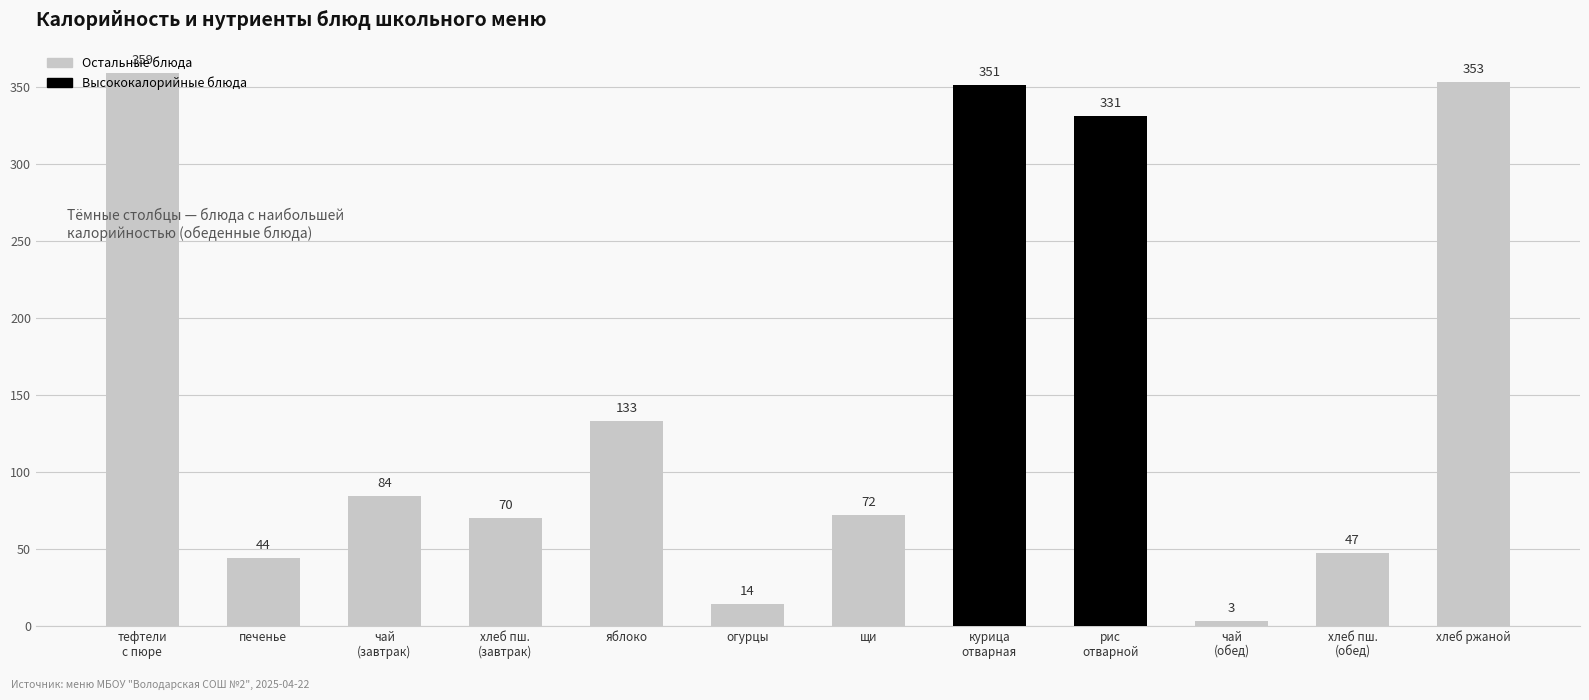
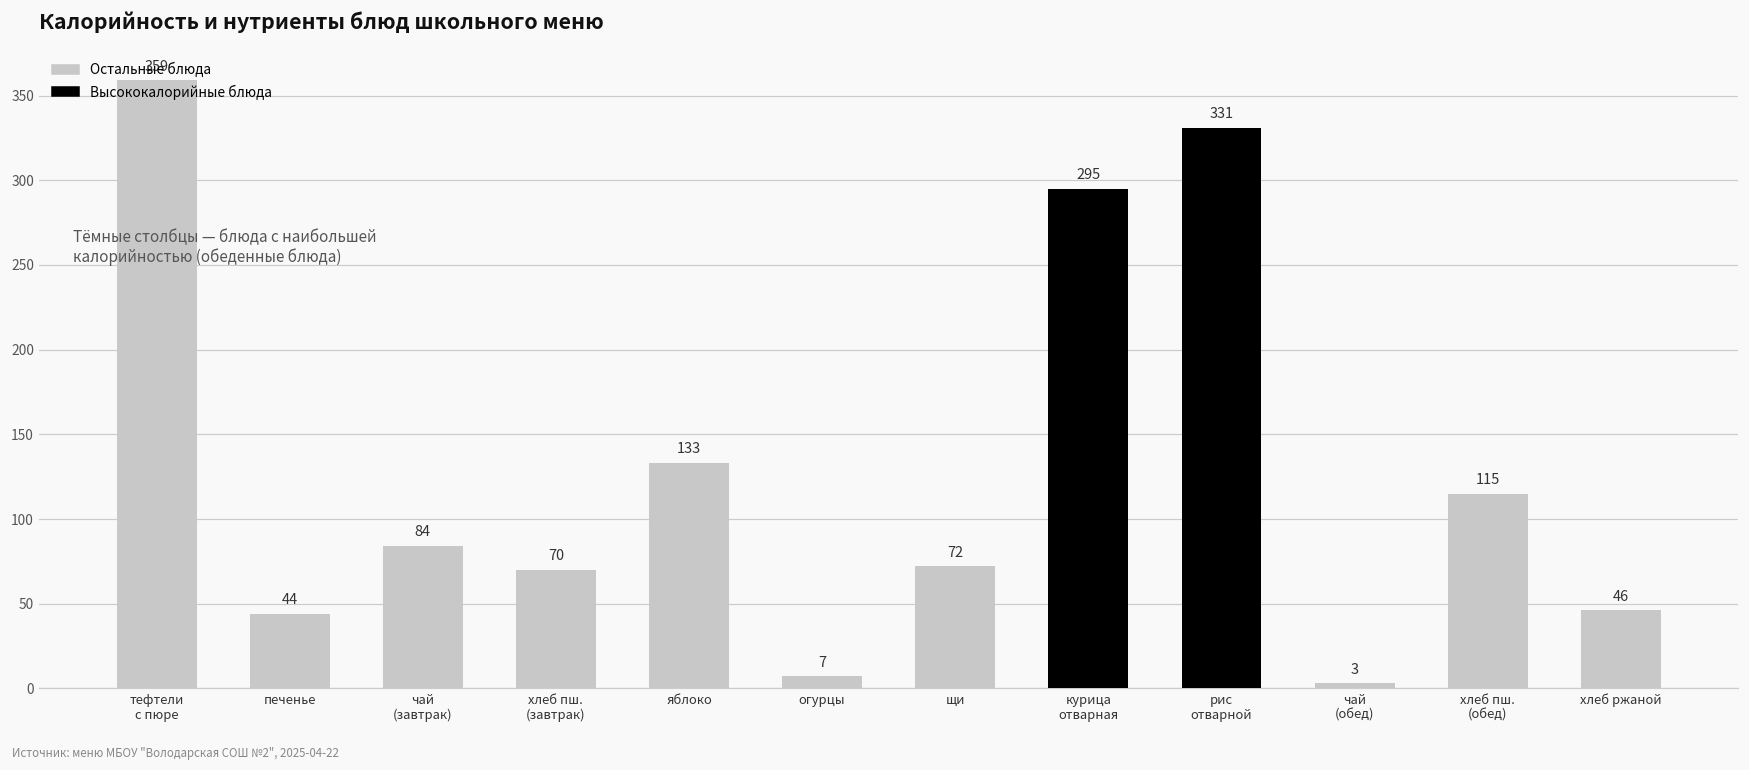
  {
    "тефтели с пюре": 359,
    "печенье": 44,
    "чай (завтрак)": 84,
    "хлеб пш. (завтрак)": 70,
    "яблоко": 133,
-   "огурцы": 14,
+   "огурцы": 7,
    "щи": 72,
-   "курица отварная": 351,
+   "курица отварная": 295,
    "рис отварной": 331,
    "чай (обед)": 3,
-   "хлеб пш. (обед)": 47,
-   "хлеб ржаной": 353
+   "хлеб пш. (обед)": 115,
+   "хлеб ржаной": 46
  }
